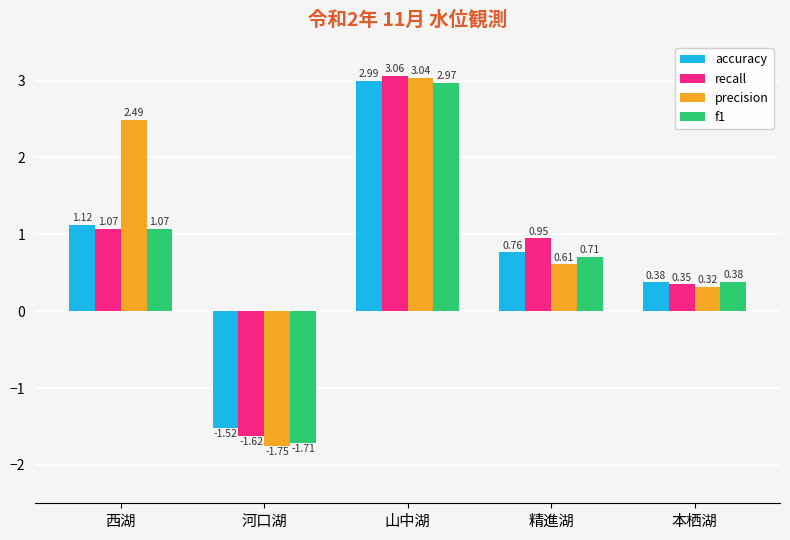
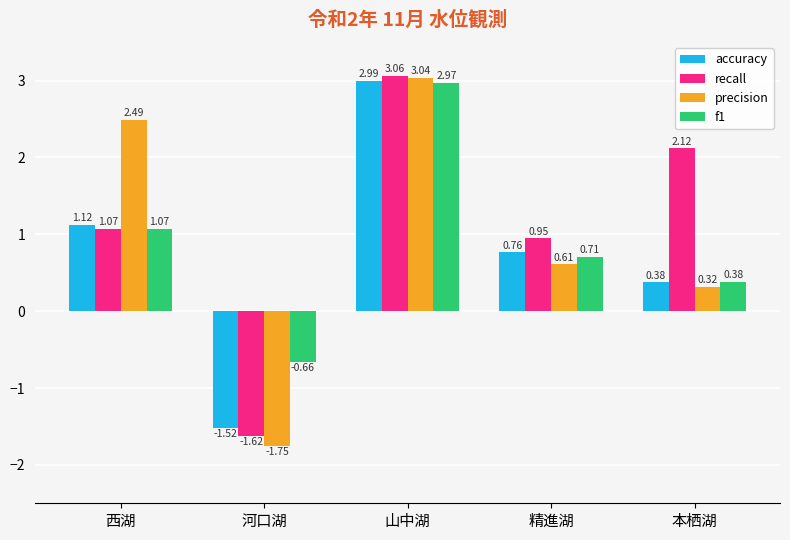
  {
    "accuracy": {
      "西湖": 1.12,
      "河口湖": -1.52,
      "山中湖": 2.99,
      "精進湖": 0.76,
      "本栖湖": 0.38
    },
    "recall": {
      "西湖": 1.07,
      "河口湖": -1.62,
      "山中湖": 3.06,
      "精進湖": 0.95,
-     "本栖湖": 0.35
+     "本栖湖": 2.12
    },
    "precision": {
      "西湖": 2.49,
      "河口湖": -1.75,
      "山中湖": 3.04,
      "精進湖": 0.61,
      "本栖湖": 0.32
    },
    "f1": {
      "西湖": 1.07,
-     "河口湖": -1.71,
+     "河口湖": -0.66,
      "山中湖": 2.97,
      "精進湖": 0.71,
      "本栖湖": 0.38
    }
  }
